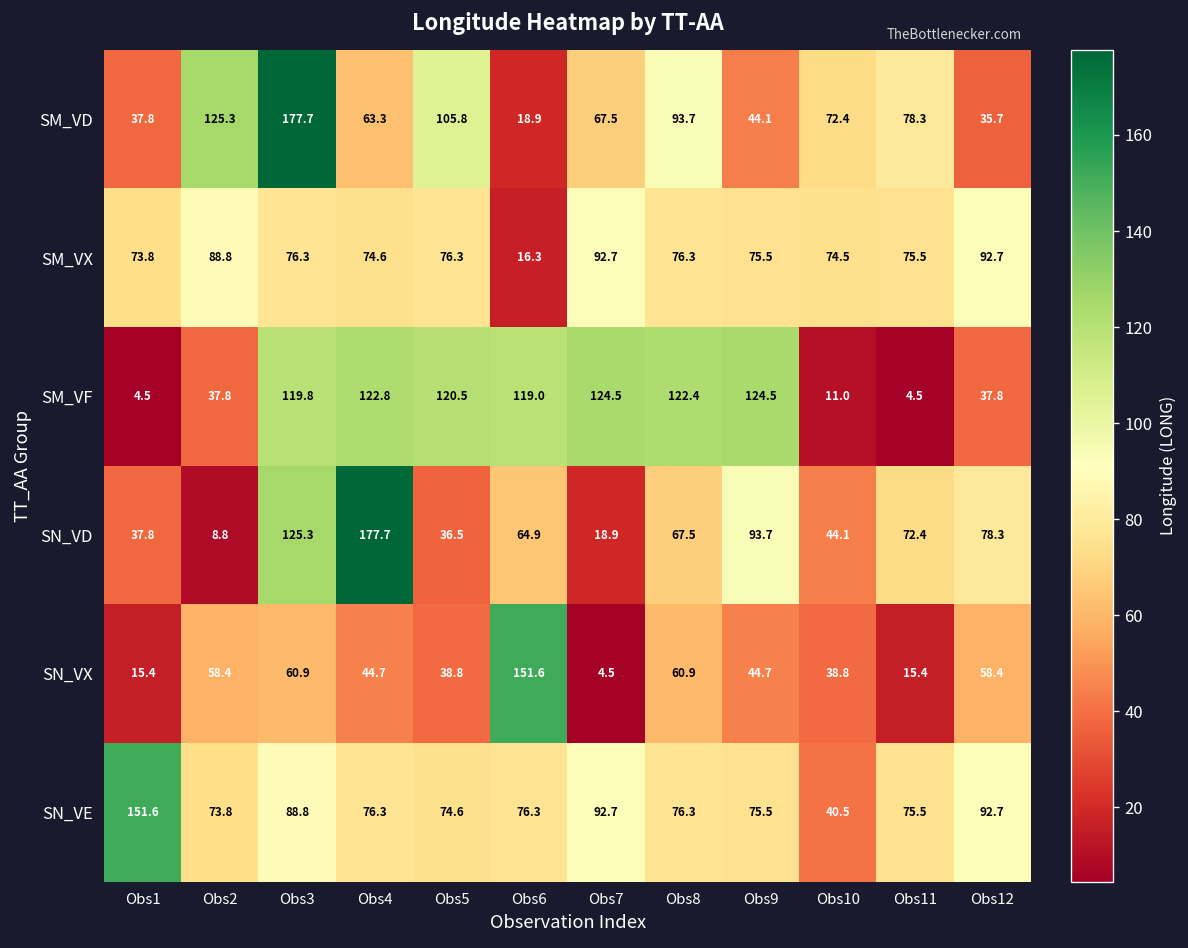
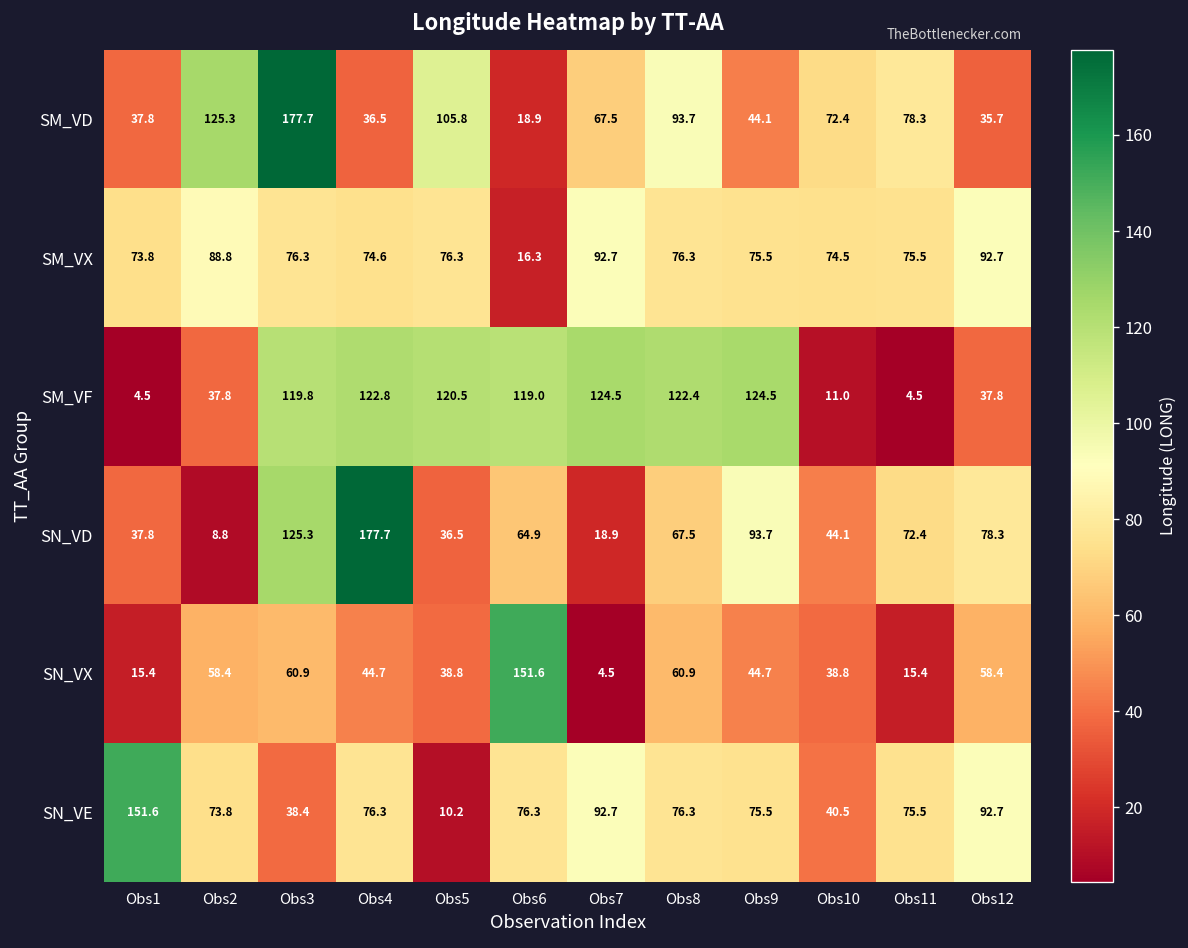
  {
    "SM_VD": {
      "Obs1": 37.8,
      "Obs2": 125.3,
      "Obs3": 177.7,
-     "Obs4": 63.3,
+     "Obs4": 36.5,
      "Obs5": 105.8,
      "Obs6": 18.9,
      "Obs7": 67.5,
      "Obs8": 93.7,
      "Obs9": 44.1,
      "Obs10": 72.4,
      "Obs11": 78.3,
      "Obs12": 35.7
    },
    "SM_VX": {
      "Obs1": 73.8,
      "Obs2": 88.8,
      "Obs3": 76.3,
      "Obs4": 74.6,
      "Obs5": 76.3,
      "Obs6": 16.3,
      "Obs7": 92.7,
      "Obs8": 76.3,
      "Obs9": 75.5,
      "Obs10": 74.5,
      "Obs11": 75.5,
      "Obs12": 92.7
    },
    "SM_VF": {
      "Obs1": 4.5,
      "Obs2": 37.8,
      "Obs3": 119.8,
      "Obs4": 122.8,
      "Obs5": 120.5,
      "Obs6": 119.0,
      "Obs7": 124.5,
      "Obs8": 122.4,
      "Obs9": 124.5,
      "Obs10": 11.0,
      "Obs11": 4.5,
      "Obs12": 37.8
    },
    "SN_VD": {
      "Obs1": 37.8,
      "Obs2": 8.8,
      "Obs3": 125.3,
      "Obs4": 177.7,
      "Obs5": 36.5,
      "Obs6": 64.9,
      "Obs7": 18.9,
      "Obs8": 67.5,
      "Obs9": 93.7,
      "Obs10": 44.1,
      "Obs11": 72.4,
      "Obs12": 78.3
    },
    "SN_VX": {
      "Obs1": 15.4,
      "Obs2": 58.4,
      "Obs3": 60.9,
      "Obs4": 44.7,
      "Obs5": 38.8,
      "Obs6": 151.6,
      "Obs7": 4.5,
      "Obs8": 60.9,
      "Obs9": 44.7,
      "Obs10": 38.8,
      "Obs11": 15.4,
      "Obs12": 58.4
    },
    "SN_VE": {
      "Obs1": 151.6,
      "Obs2": 73.8,
-     "Obs3": 88.8,
+     "Obs3": 38.4,
      "Obs4": 76.3,
-     "Obs5": 74.6,
+     "Obs5": 10.2,
      "Obs6": 76.3,
      "Obs7": 92.7,
      "Obs8": 76.3,
      "Obs9": 75.5,
      "Obs10": 40.5,
      "Obs11": 75.5,
      "Obs12": 92.7
    }
  }
